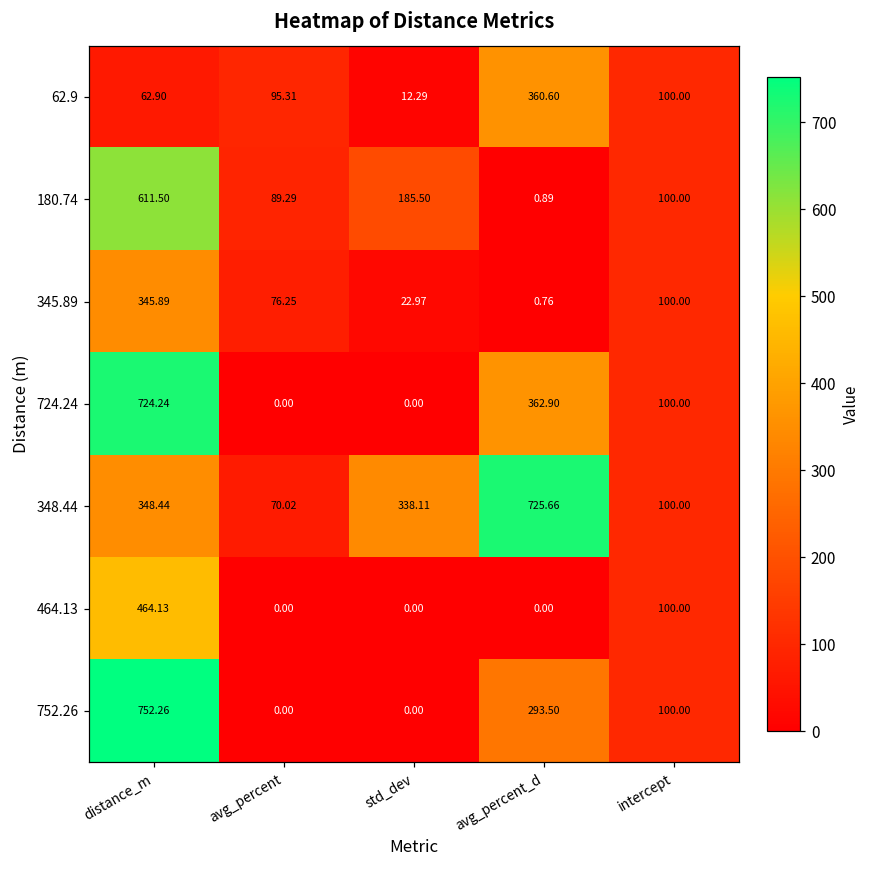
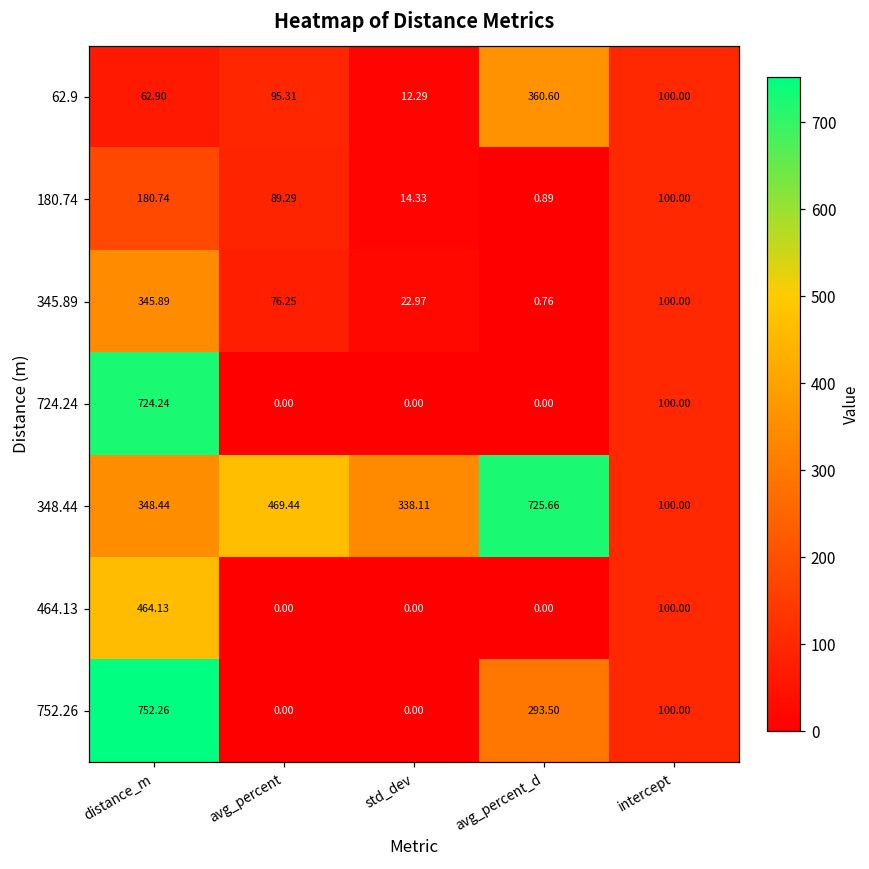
  {
    "62.9": {
      "distance_m": 62.90,
      "avg_percent": 95.31,
      "std_dev": 12.29,
      "avg_percent_d": 360.60,
      "intercept": 100.00
    },
    "180.74": {
-     "distance_m": 611.50,
+     "distance_m": 180.74,
      "avg_percent": 89.29,
-     "std_dev": 185.50,
+     "std_dev": 14.33,
      "avg_percent_d": 0.89,
      "intercept": 100.00
    },
    "345.89": {
      "distance_m": 345.89,
      "avg_percent": 76.25,
      "std_dev": 22.97,
      "avg_percent_d": 0.76,
      "intercept": 100.00
    },
    "724.24": {
      "distance_m": 724.24,
      "avg_percent": 0.00,
      "std_dev": 0.00,
-     "avg_percent_d": 362.90,
+     "avg_percent_d": 0.00,
      "intercept": 100.00
    },
    "348.44": {
      "distance_m": 348.44,
-     "avg_percent": 70.02,
+     "avg_percent": 469.44,
      "std_dev": 338.11,
      "avg_percent_d": 725.66,
      "intercept": 100.00
    },
    "464.13": {
      "distance_m": 464.13,
      "avg_percent": 0.00,
      "std_dev": 0.00,
      "avg_percent_d": 0.00,
      "intercept": 100.00
    },
    "752.26": {
      "distance_m": 752.26,
      "avg_percent": 0.00,
      "std_dev": 0.00,
      "avg_percent_d": 293.50,
      "intercept": 100.00
    }
  }
